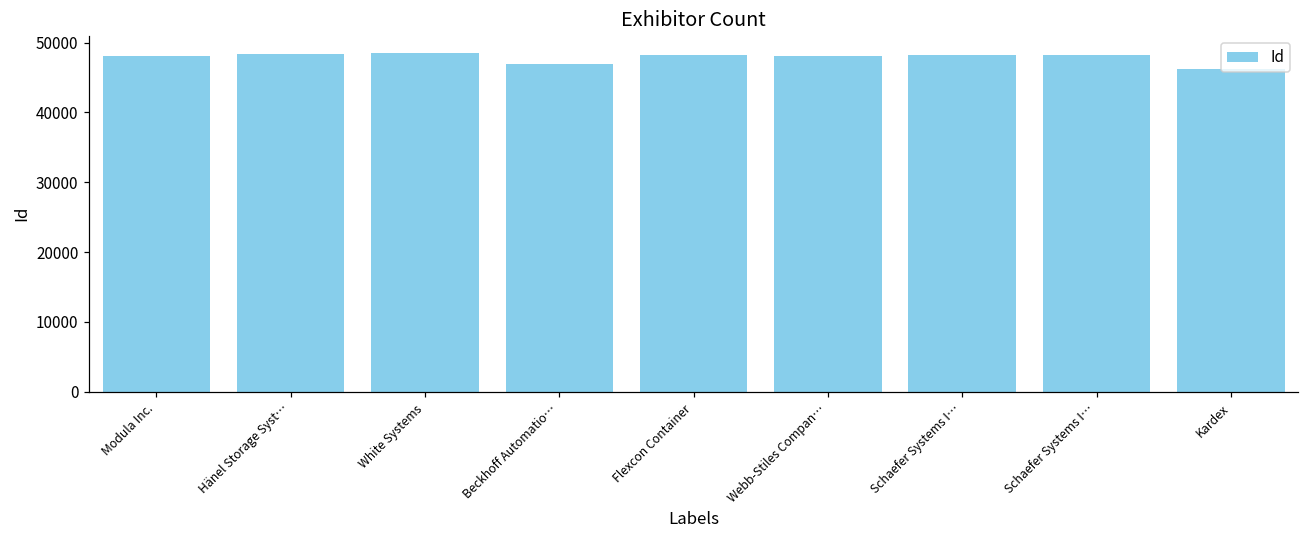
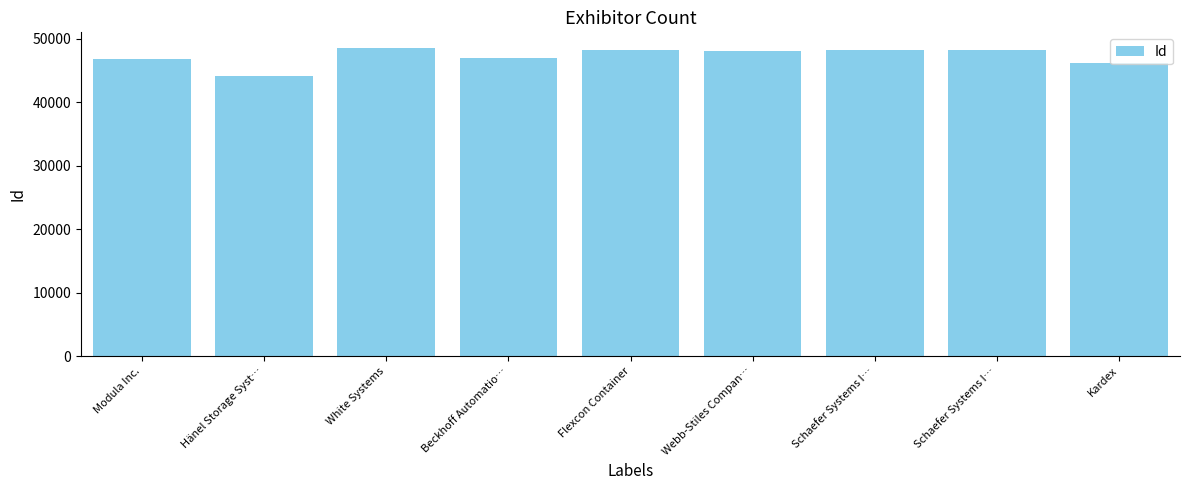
  {
-   "Modula Inc.": 48000,
-   "Hänel Storage Syst…": 48000,
+   "Modula Inc.": 47000,
+   "Hänel Storage Syst…": 44000,
    "White Systems": 49000,
    "Beckhoff Automatio…": 47000,
    "Flexcon Container": 48000,
    "Webb-Stiles Compan…": 48000
  }
